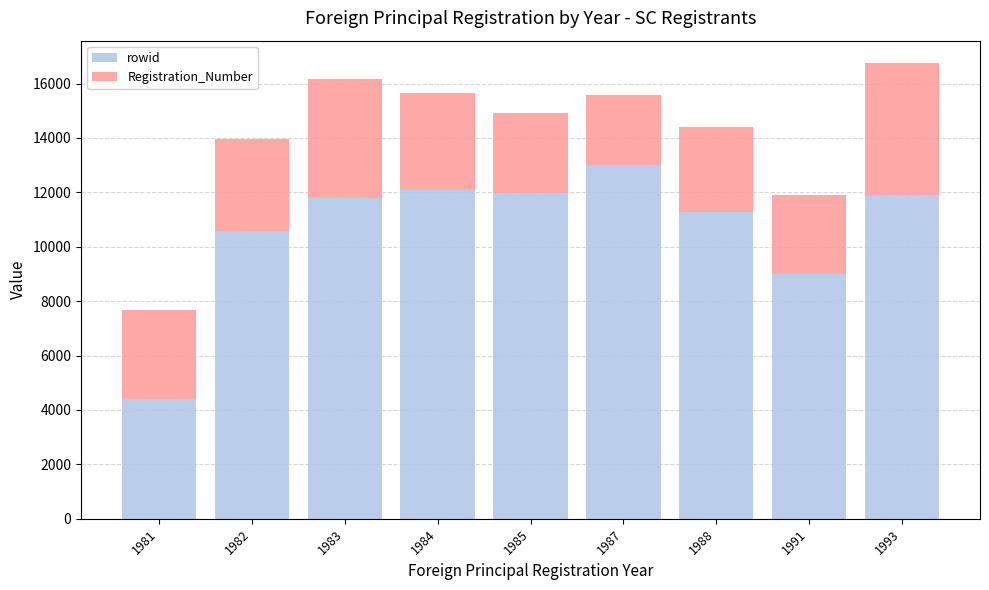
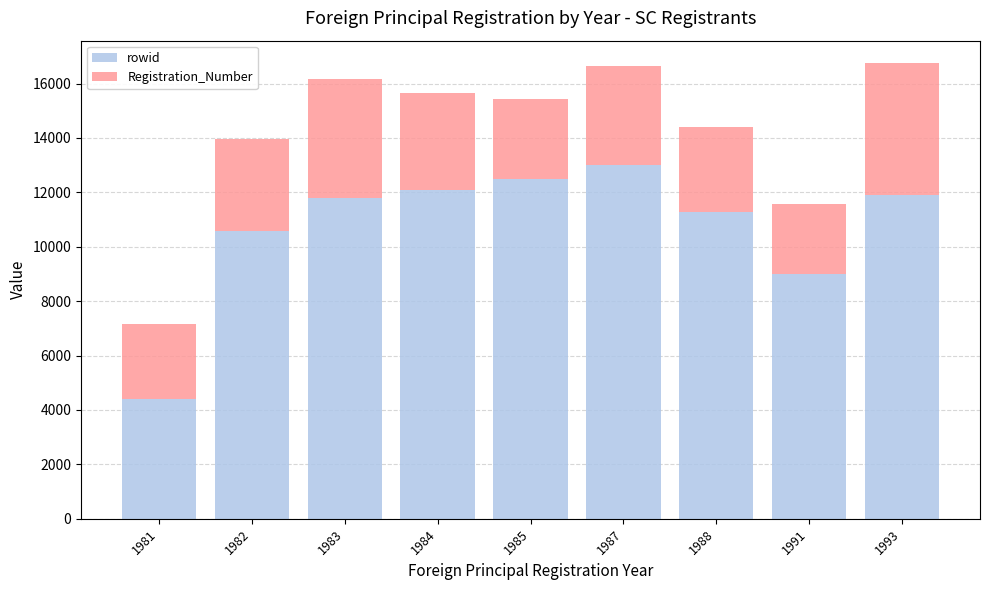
  {
    "rowid": {
      "1981": 4400,
      "1982": 10600,
      "1983": 11800,
      "1984": 12100,
-     "1985": 12000,
+     "1985": 12500,
      "1987": 13000,
      "1988": 11300,
      "1991": 9000,
      "1993": 11900
    },
    "Registration_Number": {
-     "1981": 3300,
+     "1981": 2800,
      "1982": 3400,
      "1983": 4400,
      "1984": 3600,
      "1985": 2900,
-     "1987": 2600,
+     "1987": 3600,
      "1988": 3100,
-     "1991": 2900,
+     "1991": 2600,
      "1993": 4800
    }
  }
